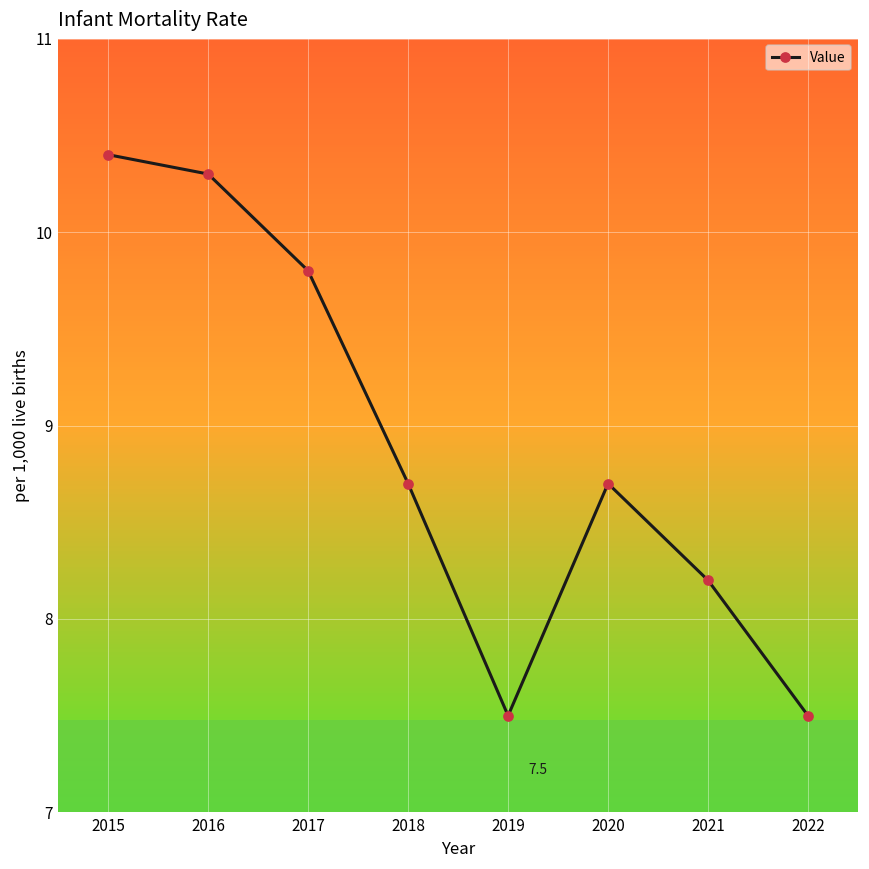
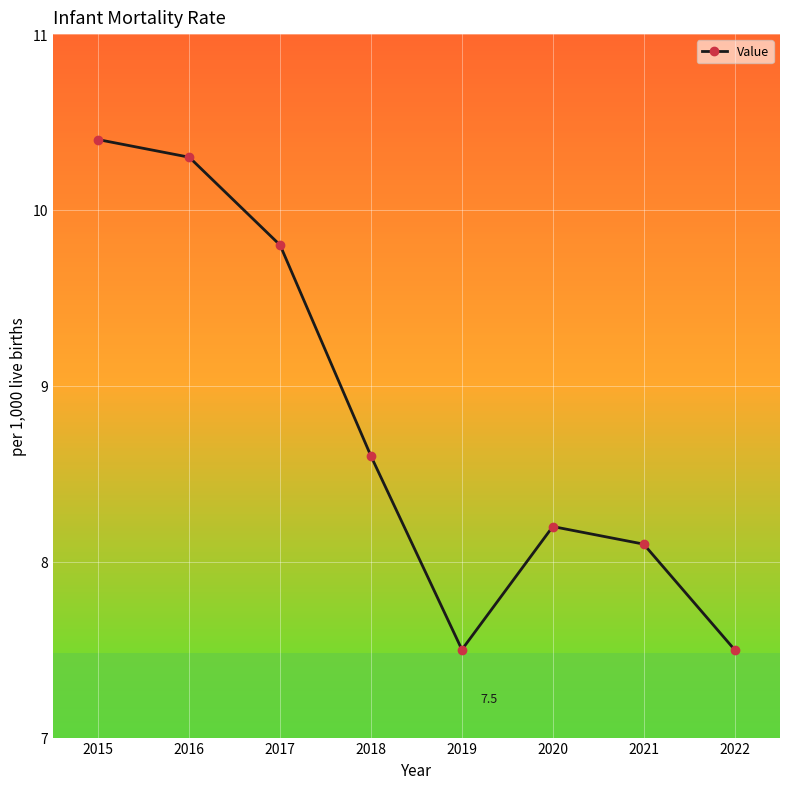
  {
    "2015": 10.4,
    "2016": 10.3,
    "2017": 9.8,
-   "2018": 8.7,
+   "2018": 8.6,
    "2019": 7.5,
-   "2020": 8.7,
-   "2021": 8.2,
+   "2020": 8.2,
+   "2021": 8.1,
    "2022": 7.5
  }
